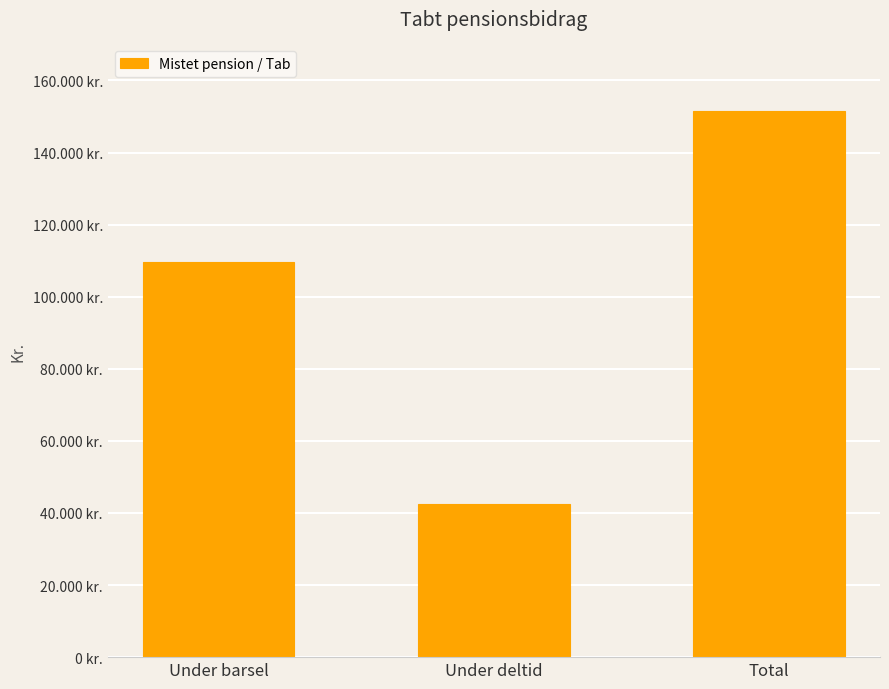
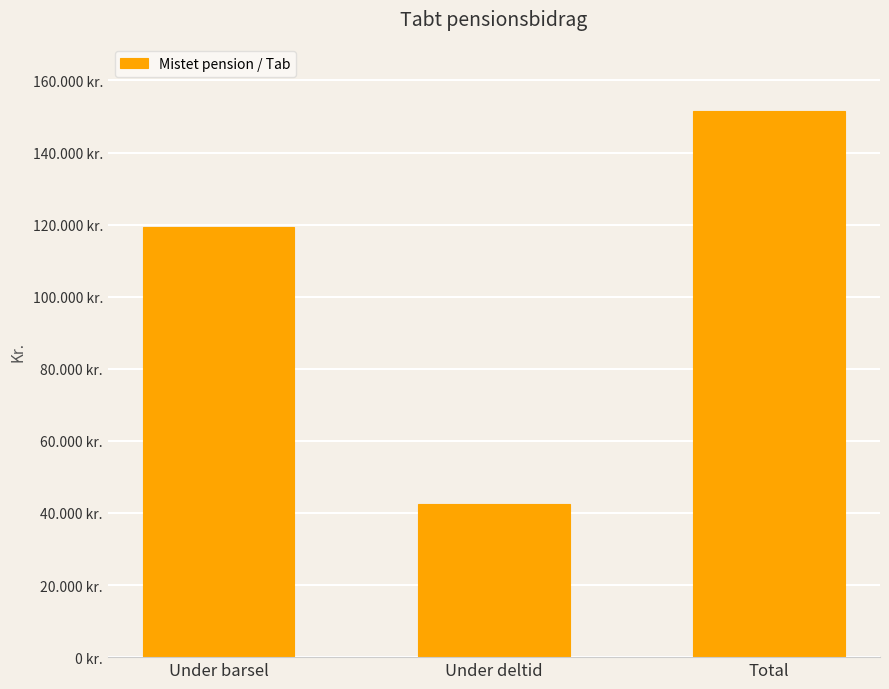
  {
-   "Under barsel": "110 kr.",
+   "Under barsel": "119 kr.",
    "Under deltid": "42 kr.",
    "Total": "151 kr."
  }
